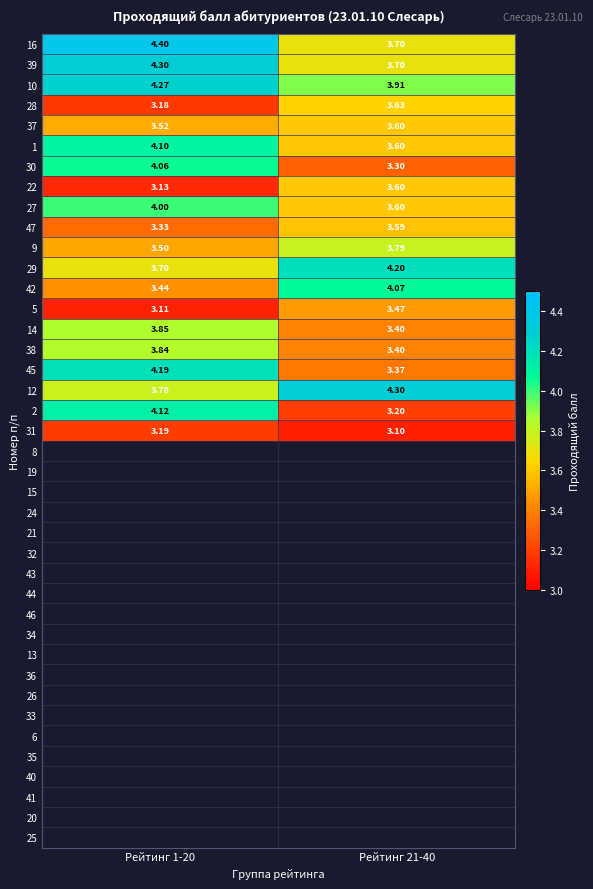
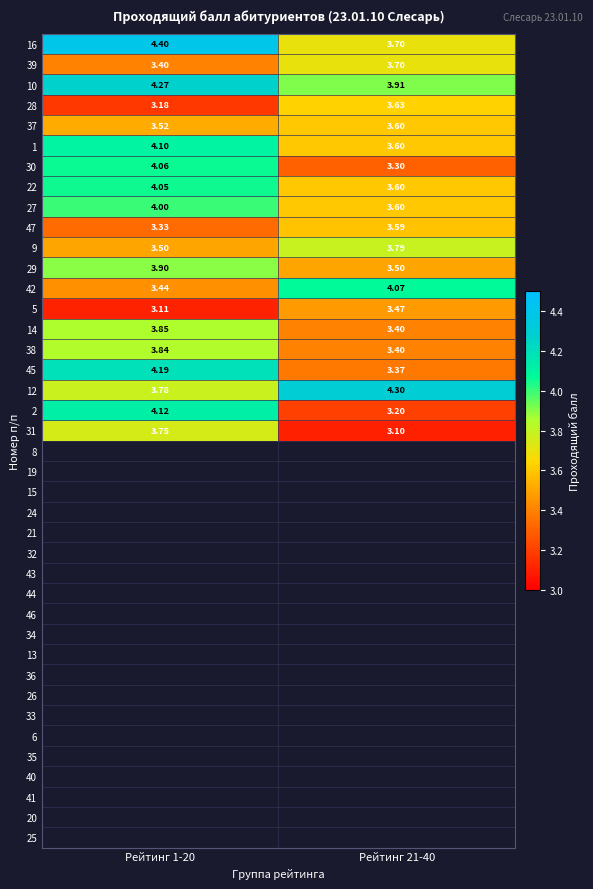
  {
    "16": {
      "Рейтинг 1-20": 4.40,
      "Рейтинг 21-40": 3.70
    },
    "39": {
-     "Рейтинг 1-20": 4.30,
+     "Рейтинг 1-20": 3.40,
      "Рейтинг 21-40": 3.70
    },
    "10": {
      "Рейтинг 1-20": 4.27,
      "Рейтинг 21-40": 3.91
    },
    "28": {
      "Рейтинг 1-20": 3.18,
      "Рейтинг 21-40": 3.63
    },
    "37": {
      "Рейтинг 1-20": 3.52,
      "Рейтинг 21-40": 3.60
    },
    "1": {
      "Рейтинг 1-20": 4.10,
      "Рейтинг 21-40": 3.60
    },
    "30": {
      "Рейтинг 1-20": 4.06,
      "Рейтинг 21-40": 3.30
    },
    "22": {
-     "Рейтинг 1-20": 3.13,
+     "Рейтинг 1-20": 4.05,
      "Рейтинг 21-40": 3.60
    },
    "27": {
      "Рейтинг 1-20": 4.00,
      "Рейтинг 21-40": 3.60
    },
    "47": {
      "Рейтинг 1-20": 3.33,
      "Рейтинг 21-40": 3.59
    },
    "9": {
      "Рейтинг 1-20": 3.50,
      "Рейтинг 21-40": 3.79
    },
    "29": {
-     "Рейтинг 1-20": 3.70,
-     "Рейтинг 21-40": 4.20
+     "Рейтинг 1-20": 3.90,
+     "Рейтинг 21-40": 3.50
    },
    "42": {
      "Рейтинг 1-20": 3.44,
      "Рейтинг 21-40": 4.07
    },
    "5": {
      "Рейтинг 1-20": 3.11,
      "Рейтинг 21-40": 3.47
    },
    "14": {
      "Рейтинг 1-20": 3.85,
      "Рейтинг 21-40": 3.40
    },
    "38": {
      "Рейтинг 1-20": 3.84,
      "Рейтинг 21-40": 3.40
    },
    "45": {
      "Рейтинг 1-20": 4.19,
      "Рейтинг 21-40": 3.37
    },
    "12": {
      "Рейтинг 1-20": 3.78,
      "Рейтинг 21-40": 4.30
    },
    "2": {
      "Рейтинг 1-20": 4.12,
      "Рейтинг 21-40": 3.20
    },
    "31": {
-     "Рейтинг 1-20": 3.19,
+     "Рейтинг 1-20": 3.75,
      "Рейтинг 21-40": 3.10
    }
  }
